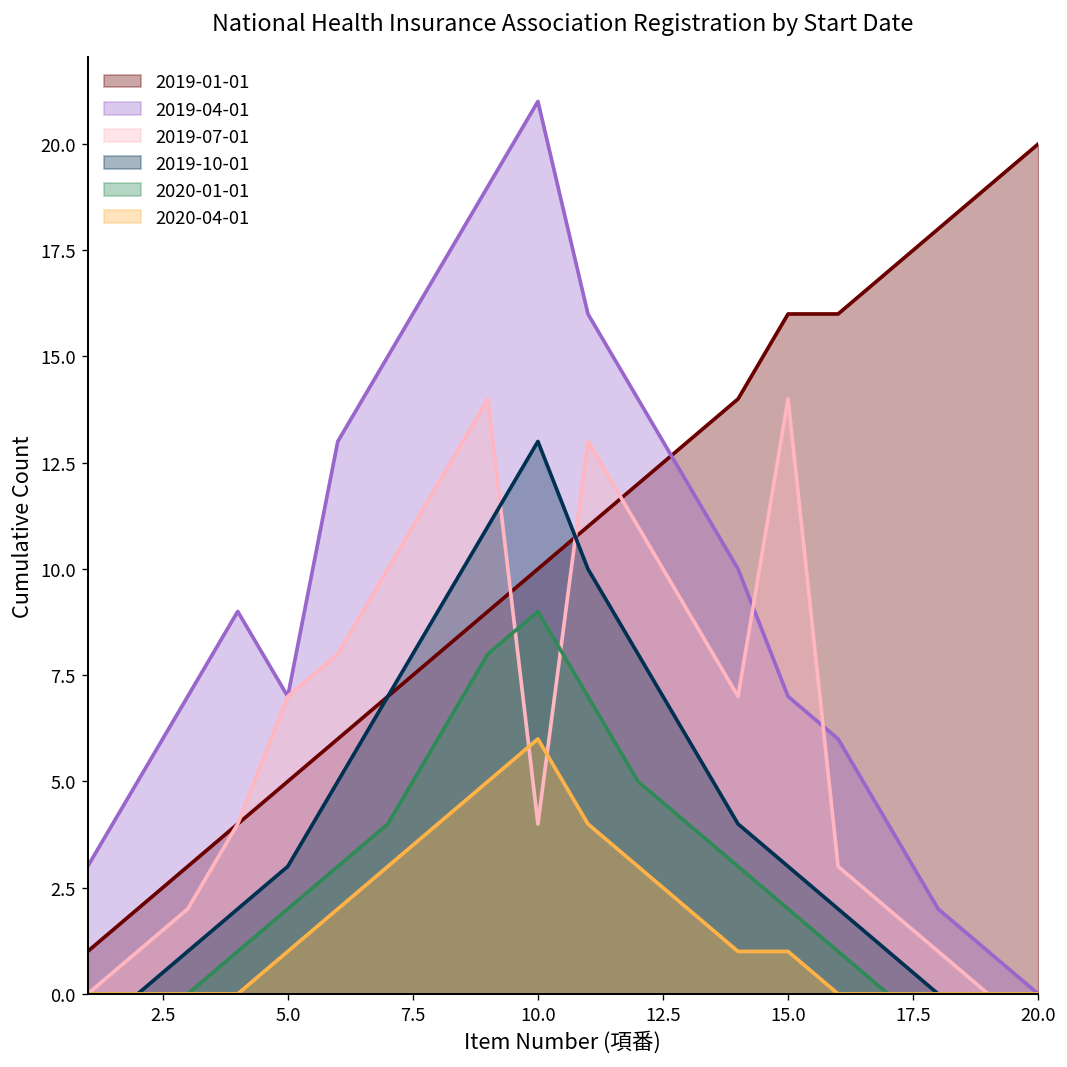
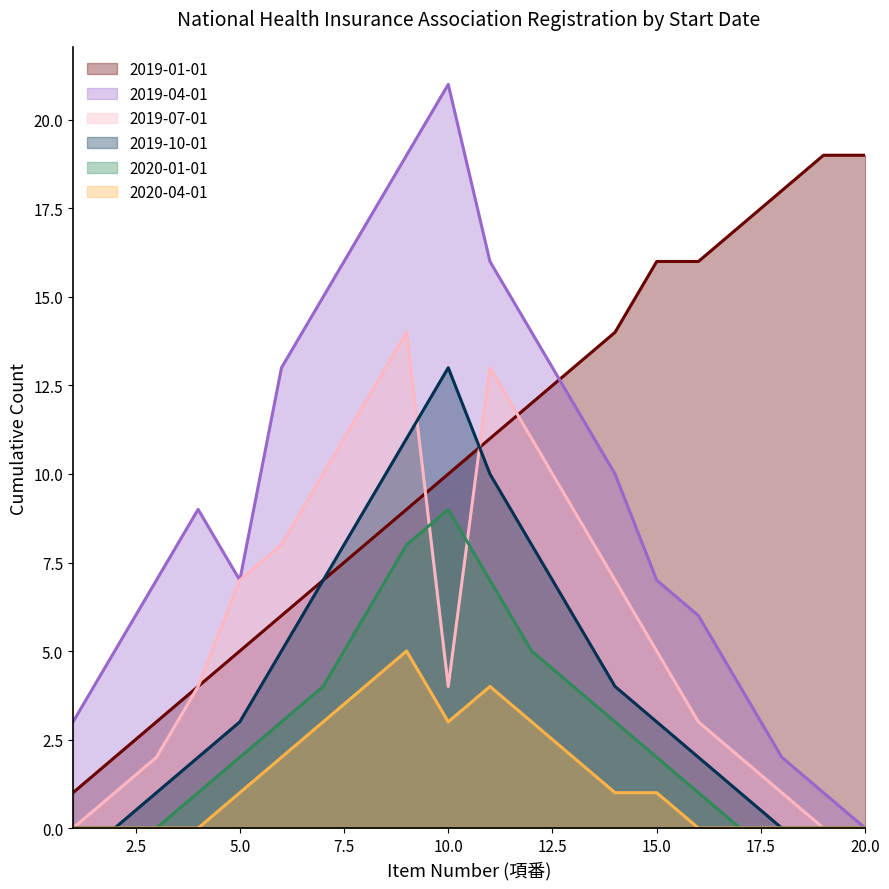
  {
    "2019-01-01": {
      "5.0": 5,
      "10.0": 10,
      "15.0": 16,
-     "20.0": 20
+     "20.0": 19
    },
    "2019-04-01": {
      "10.0": 21,
      "15.0": 7
    },
    "2019-07-01": {
      "10.0": 4,
-     "15.0": 14
+     "15.0": 5
    },
    "2020-04-01": {
      "5.0": 1,
-     "10.0": 6,
+     "10.0": 3,
      "15.0": 1
    }
  }
